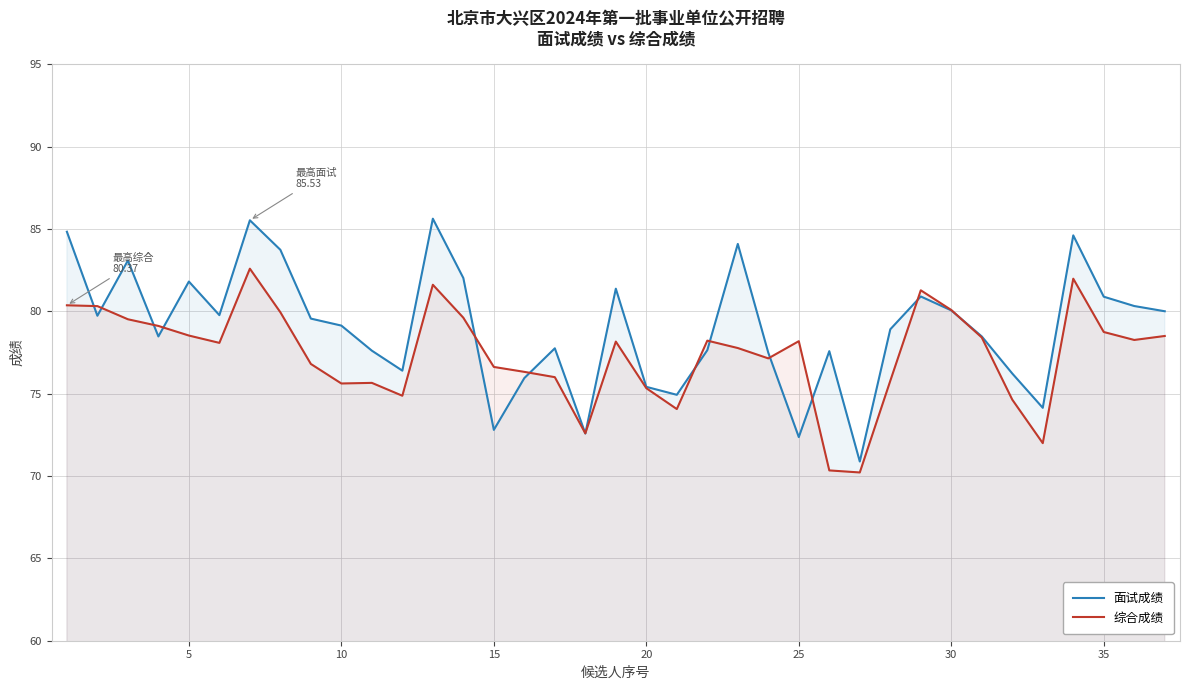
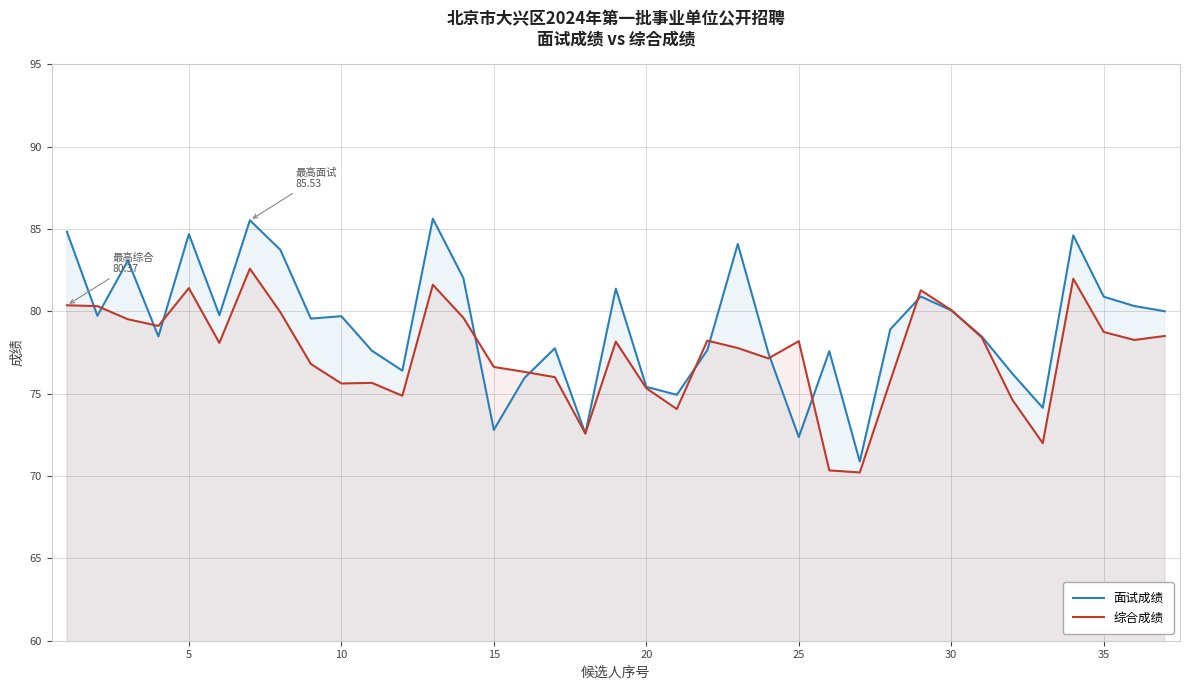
  {
    "面试成绩": {
-     "5": 81.8,
-     "10": 79.1,
+     "5": 84.7,
+     "10": 79.7,
      "15": 72.8,
      "25": 72.4,
      "35": 80.9
    },
    "综合成绩": {
-     "5": 78.5,
+     "5": 81.4,
      "10": 75.6,
      "15": 76.6,
      "25": 78.2,
      "35": 78.7
    }
  }
